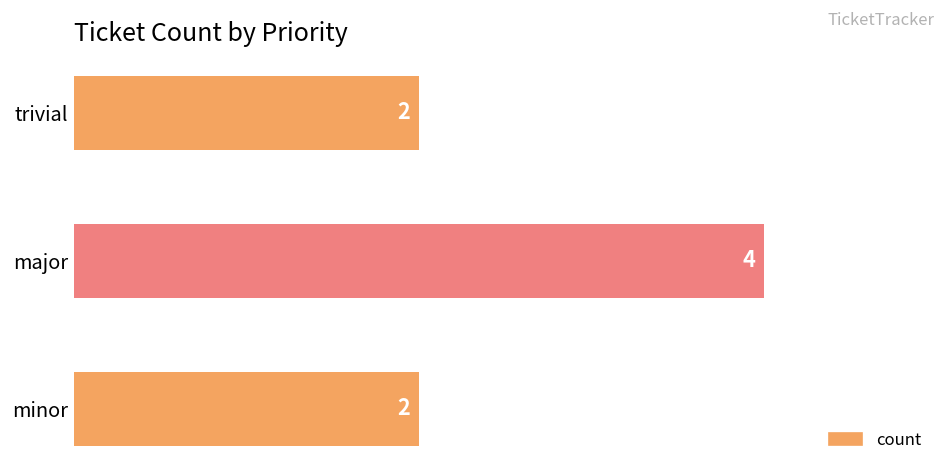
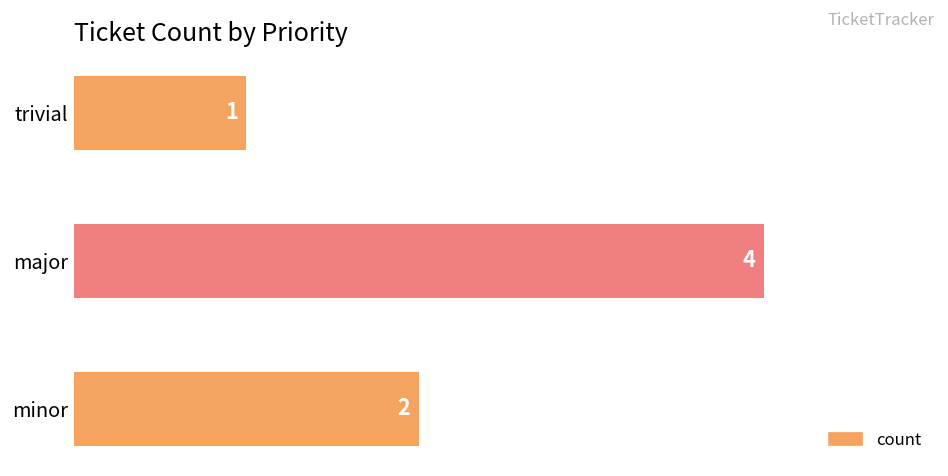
  {
-   "trivial": 2,
+   "trivial": 1,
    "major": 4,
    "minor": 2
  }
